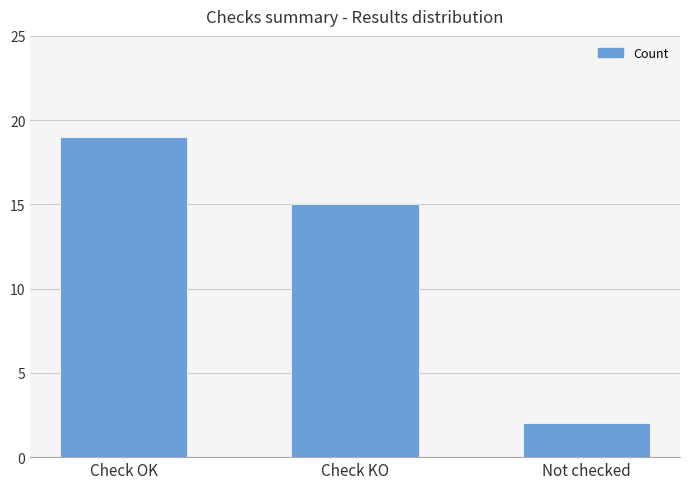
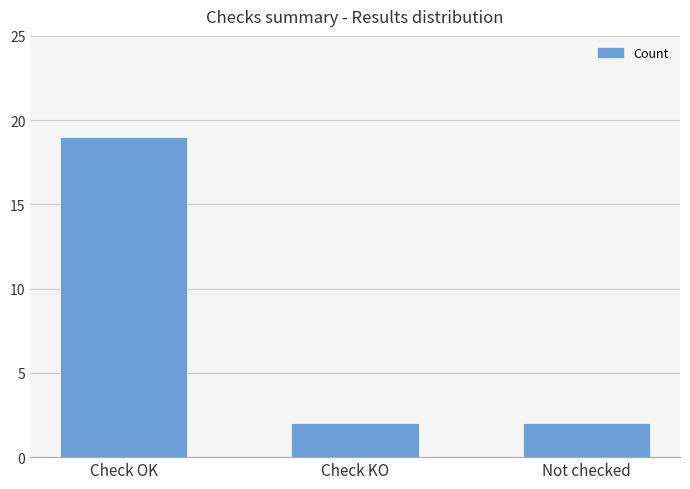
  {
    "Check OK": 19,
-   "Check KO": 15,
+   "Check KO": 2,
    "Not checked": 2
  }
